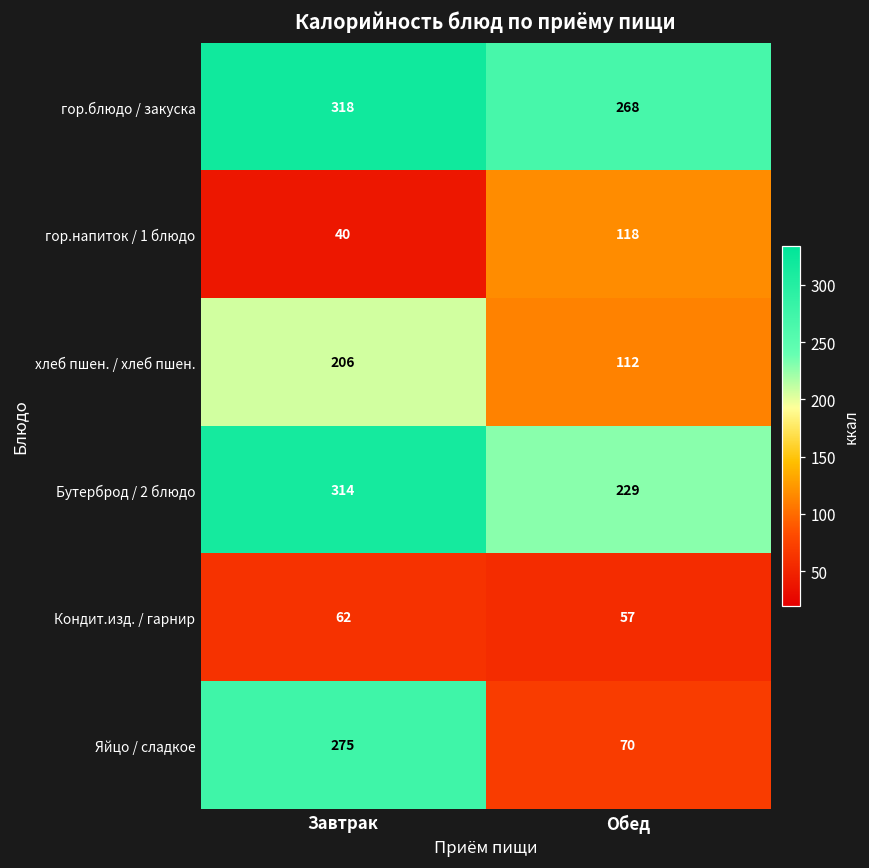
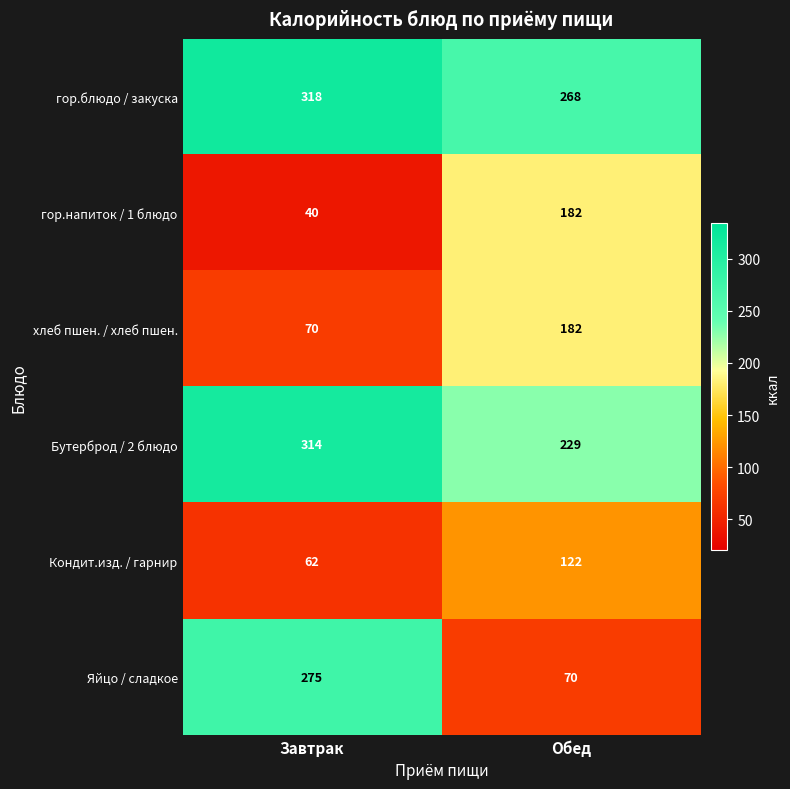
  {
    "гор.блюдо / закуска": {
      "Завтрак": 318,
      "Обед": 268
    },
    "гор.напиток / 1 блюдо": {
      "Завтрак": 40,
-     "Обед": 118
+     "Обед": 182
    },
    "хлеб пшен. / хлеб пшен.": {
-     "Завтрак": 206,
-     "Обед": 112
+     "Завтрак": 70,
+     "Обед": 182
    },
    "Бутерброд / 2 блюдо": {
      "Завтрак": 314,
      "Обед": 229
    },
    "Кондит.изд. / гарнир": {
      "Завтрак": 62,
-     "Обед": 57
+     "Обед": 122
    },
    "Яйцо / сладкое": {
      "Завтрак": 275,
      "Обед": 70
    }
  }
